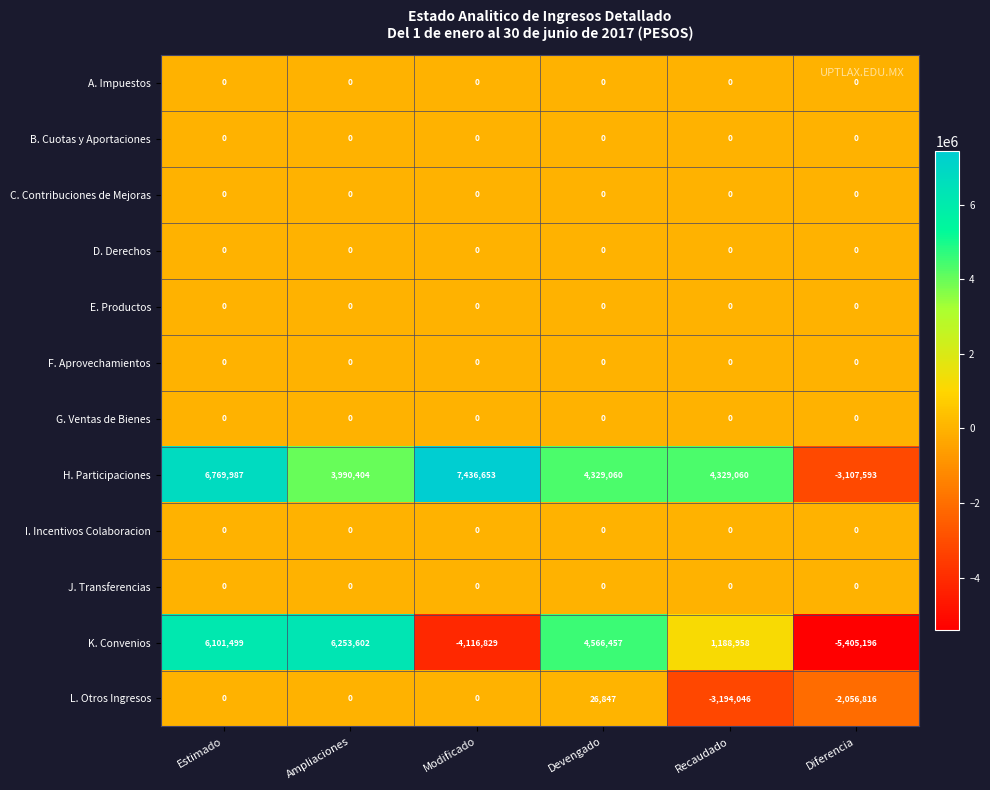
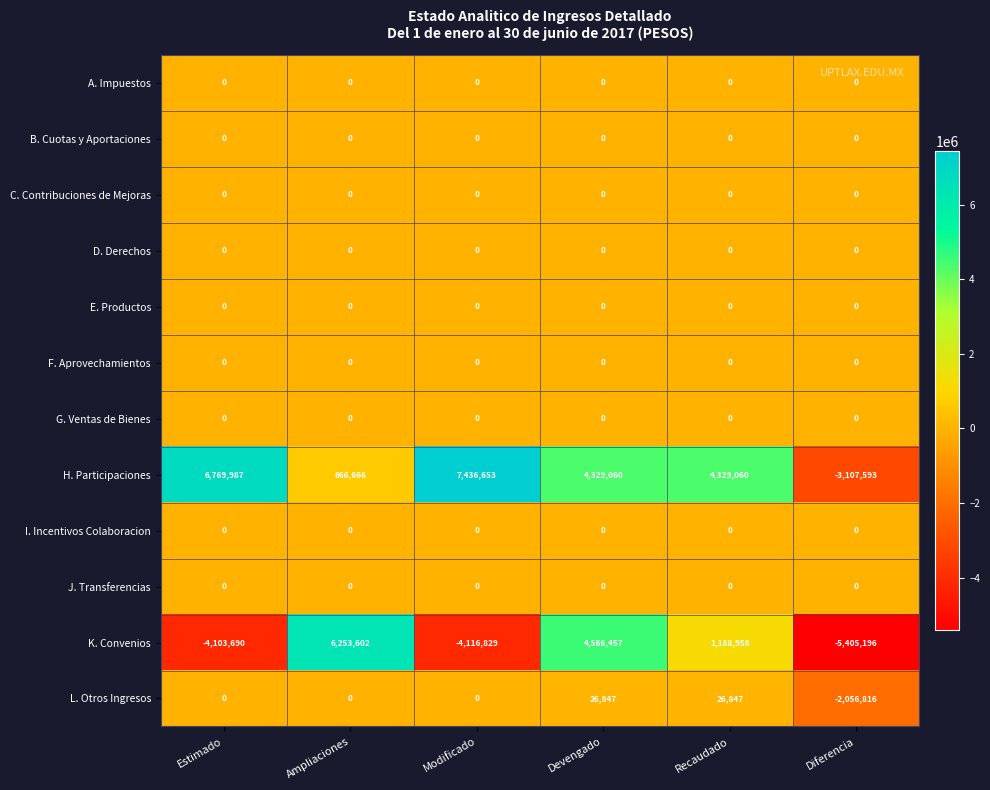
  {
    "A. Impuestos": {
      "Estimado": "0",
      "Ampliaciones": "0",
      "Modificado": "0",
      "Devengado": "0",
      "Recaudado": "0"
    },
    "B. Cuotas y Aportaciones": {
      "Estimado": "0",
      "Ampliaciones": "0",
      "Modificado": "0",
      "Devengado": "0",
      "Recaudado": "0",
      "Diferencia": "0"
    },
    "C. Contribuciones de Mejoras": {
      "Estimado": "0",
      "Ampliaciones": "0",
      "Modificado": "0",
      "Devengado": "0",
      "Recaudado": "0",
      "Diferencia": "0"
    },
    "D. Derechos": {
      "Estimado": "0",
      "Ampliaciones": "0",
      "Modificado": "0",
      "Devengado": "0",
      "Recaudado": "0",
      "Diferencia": "0"
    },
    "E. Productos": {
      "Estimado": "0",
      "Ampliaciones": "0",
      "Modificado": "0",
      "Devengado": "0",
      "Recaudado": "0",
      "Diferencia": "0"
    },
    "F. Aprovechamientos": {
      "Estimado": "0",
      "Ampliaciones": "0",
      "Modificado": "0",
      "Devengado": "0",
      "Recaudado": "0",
      "Diferencia": "0"
    },
    "G. Ventas de Bienes": {
      "Estimado": "0",
      "Ampliaciones": "0",
      "Modificado": "0",
      "Devengado": "0",
      "Recaudado": "0",
      "Diferencia": "0"
    },
    "H. Participaciones": {
      "Estimado": "6,769,987",
-     "Ampliaciones": "3,990,404",
+     "Ampliaciones": "666,666",
      "Modificado": "7,436,653",
      "Devengado": "4,329,060",
      "Recaudado": "4,329,060",
      "Diferencia": "-3,107,593"
    },
    "I. Incentivos Colaboracion": {
      "Estimado": "0",
      "Ampliaciones": "0",
      "Modificado": "0",
      "Devengado": "0",
      "Recaudado": "0",
      "Diferencia": "0"
    },
    "J. Transferencias": {
      "Estimado": "0",
      "Ampliaciones": "0",
      "Modificado": "0",
      "Devengado": "0",
      "Recaudado": "0",
      "Diferencia": "0"
    },
    "K. Convenios": {
-     "Estimado": "6,101,499",
+     "Estimado": "-4,103,690",
      "Ampliaciones": "6,253,602",
      "Modificado": "-4,116,829",
      "Devengado": "4,566,457",
      "Recaudado": "1,188,958",
      "Diferencia": "-5,405,196"
    },
    "L. Otros Ingresos": {
      "Estimado": "0",
      "Ampliaciones": "0",
      "Modificado": "0",
      "Devengado": "26,847",
-     "Recaudado": "-3,194,046",
+     "Recaudado": "26,847",
      "Diferencia": "-2,056,816"
    }
  }
